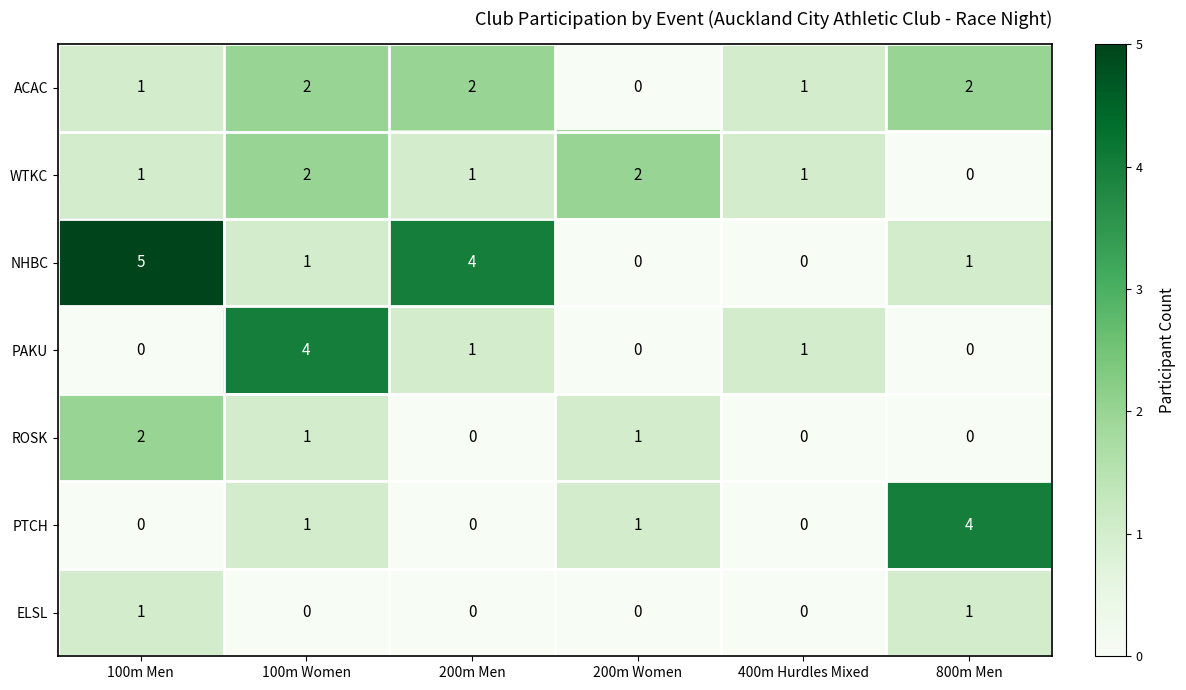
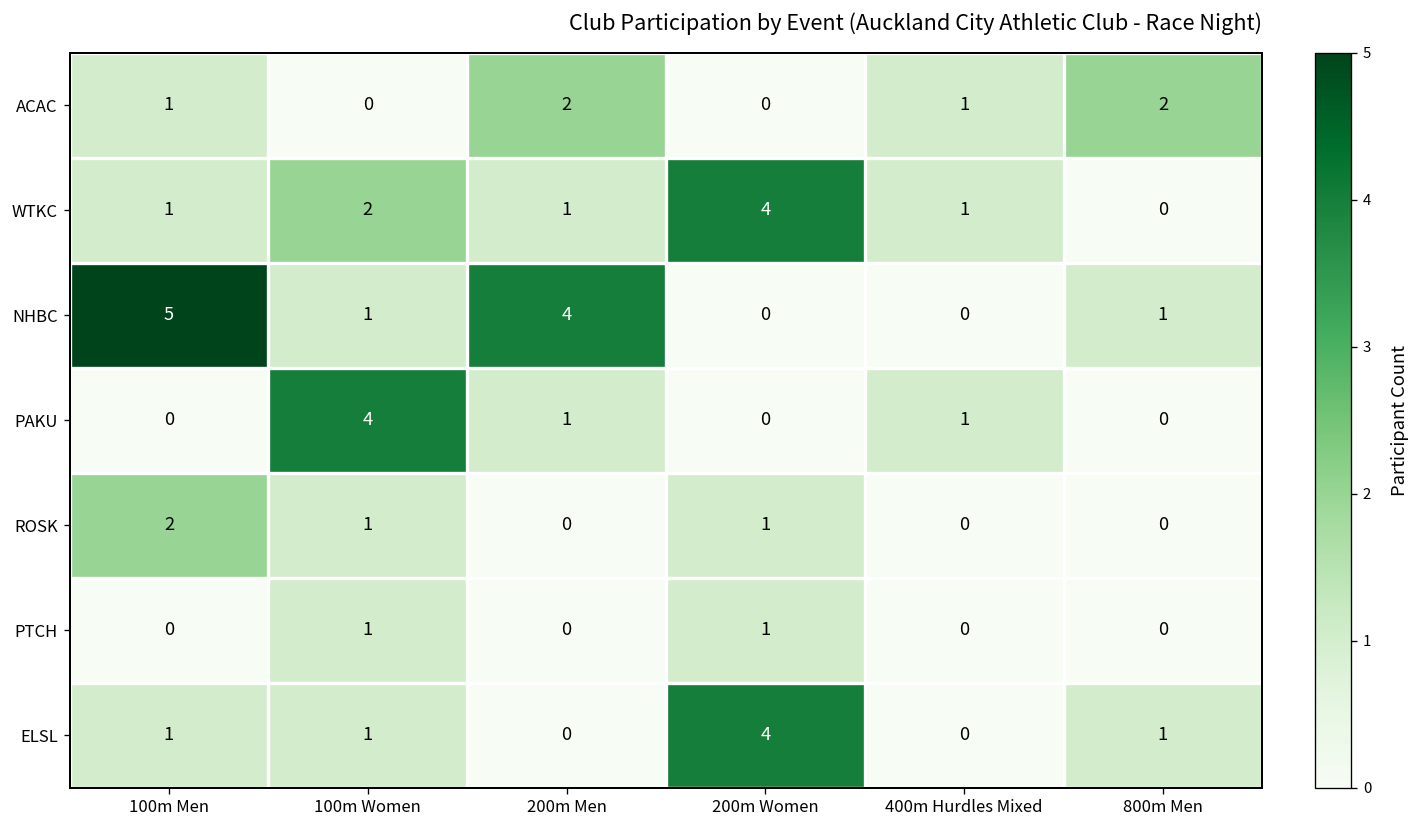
  {
    "ACAC": {
      "100m Men": 1,
-     "100m Women": 2,
+     "100m Women": 0,
      "200m Men": 2,
      "200m Women": 0,
      "400m Hurdles Mixed": 1,
      "800m Men": 2
    },
    "WTKC": {
      "100m Men": 1,
      "100m Women": 2,
      "200m Men": 1,
-     "200m Women": 2,
+     "200m Women": 4,
      "400m Hurdles Mixed": 1,
      "800m Men": 0
    },
    "NHBC": {
      "100m Men": 5,
      "100m Women": 1,
      "200m Men": 4,
      "200m Women": 0,
      "400m Hurdles Mixed": 0,
      "800m Men": 1
    },
    "PAKU": {
      "100m Men": 0,
      "100m Women": 4,
      "200m Men": 1,
      "200m Women": 0,
      "400m Hurdles Mixed": 1,
      "800m Men": 0
    },
    "ROSK": {
      "100m Men": 2,
      "100m Women": 1,
      "200m Men": 0,
      "200m Women": 1,
      "400m Hurdles Mixed": 0,
      "800m Men": 0
    },
    "PTCH": {
      "100m Men": 0,
      "100m Women": 1,
      "200m Men": 0,
      "200m Women": 1,
      "400m Hurdles Mixed": 0,
-     "800m Men": 4
+     "800m Men": 0
    },
    "ELSL": {
      "100m Men": 1,
-     "100m Women": 0,
+     "100m Women": 1,
      "200m Men": 0,
-     "200m Women": 0,
+     "200m Women": 4,
      "400m Hurdles Mixed": 0,
      "800m Men": 1
    }
  }
